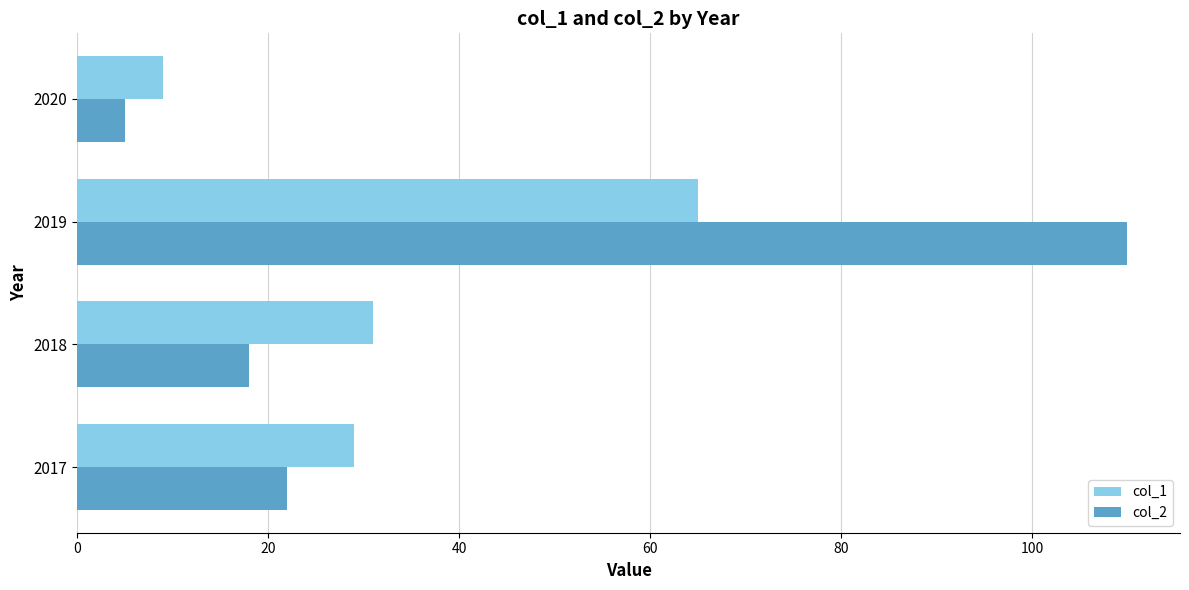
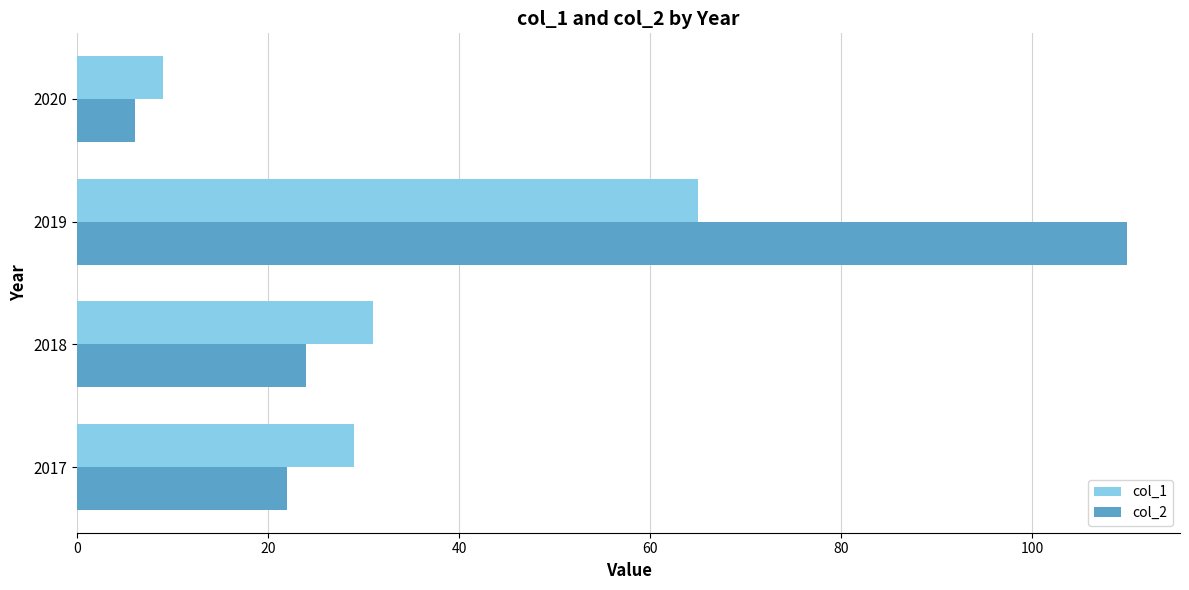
  {
    "col_1": {
      "2020": 9,
      "2019": 65,
      "2018": 31,
      "2017": 29
    },
    "col_2": {
-     "2020": 5,
+     "2020": 6,
      "2019": 110,
-     "2018": 18,
+     "2018": 24,
      "2017": 22
    }
  }
